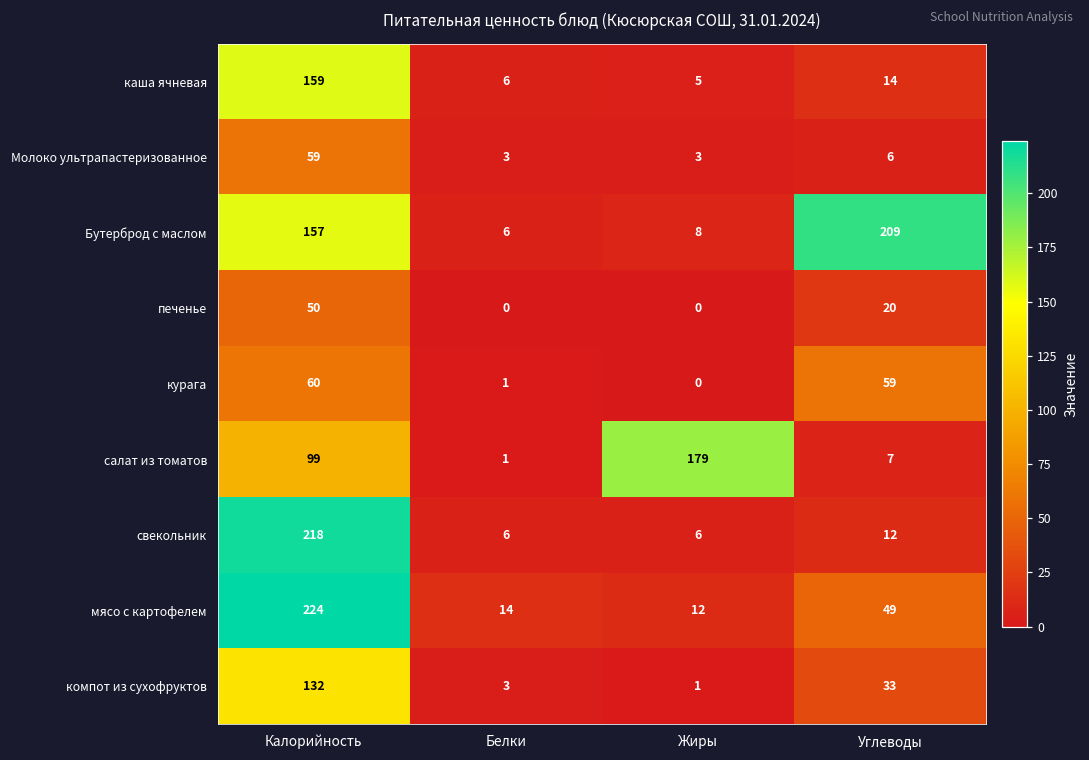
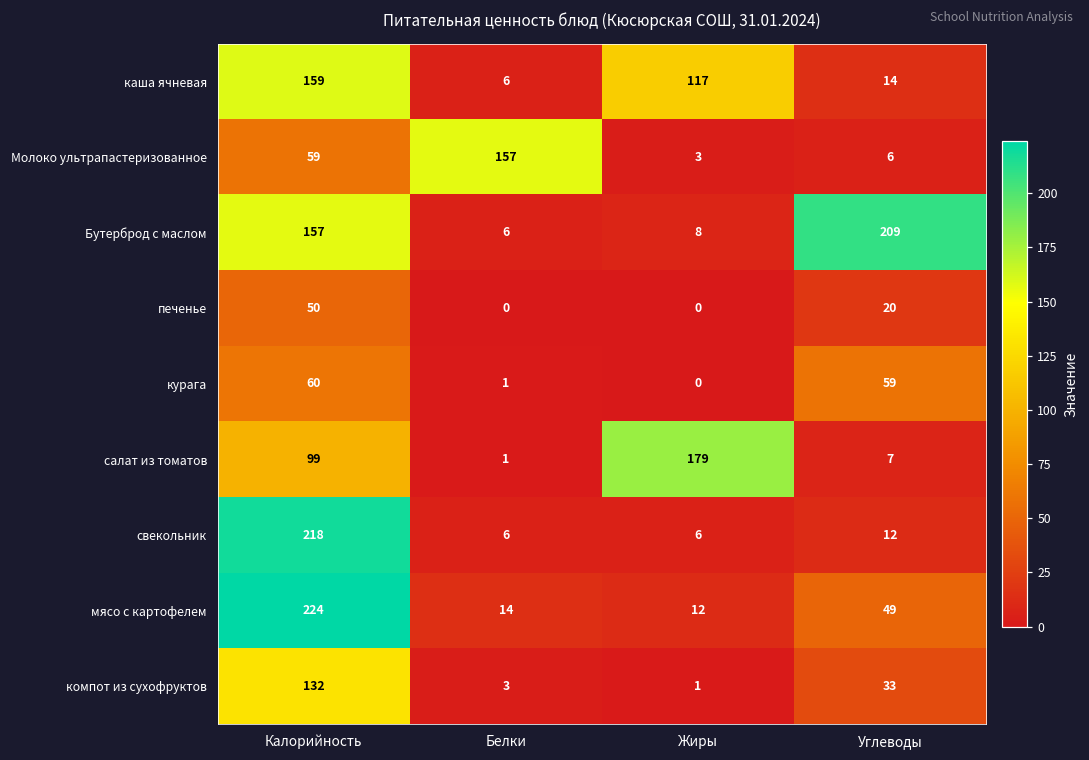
  {
    "каша ячневая": {
      "Калорийность": 159,
      "Белки": 6,
-     "Жиры": 5,
+     "Жиры": 117,
      "Углеводы": 14
    },
    "Молоко ультрапастеризованное": {
      "Калорийность": 59,
-     "Белки": 3,
+     "Белки": 157,
      "Жиры": 3,
      "Углеводы": 6
    },
    "Бутерброд с маслом": {
      "Калорийность": 157,
      "Белки": 6,
      "Жиры": 8,
      "Углеводы": 209
    },
    "печенье": {
      "Калорийность": 50,
      "Белки": 0,
      "Жиры": 0,
      "Углеводы": 20
    },
    "курага": {
      "Калорийность": 60,
      "Белки": 1,
      "Жиры": 0,
      "Углеводы": 59
    },
    "салат из томатов": {
      "Калорийность": 99,
      "Белки": 1,
      "Жиры": 179,
      "Углеводы": 7
    },
    "свекольник": {
      "Калорийность": 218,
      "Белки": 6,
      "Жиры": 6,
      "Углеводы": 12
    },
    "мясо с картофелем": {
      "Калорийность": 224,
      "Белки": 14,
      "Жиры": 12,
      "Углеводы": 49
    },
    "компот из сухофруктов": {
      "Калорийность": 132,
      "Белки": 3,
      "Жиры": 1,
      "Углеводы": 33
    }
  }
